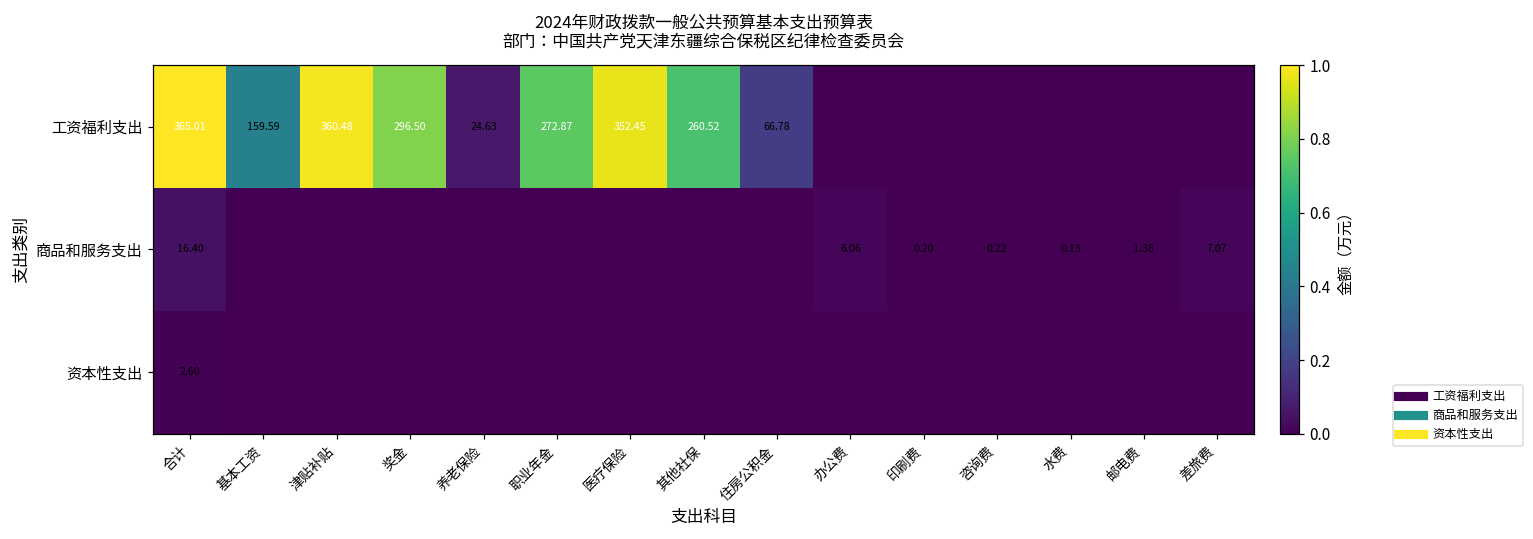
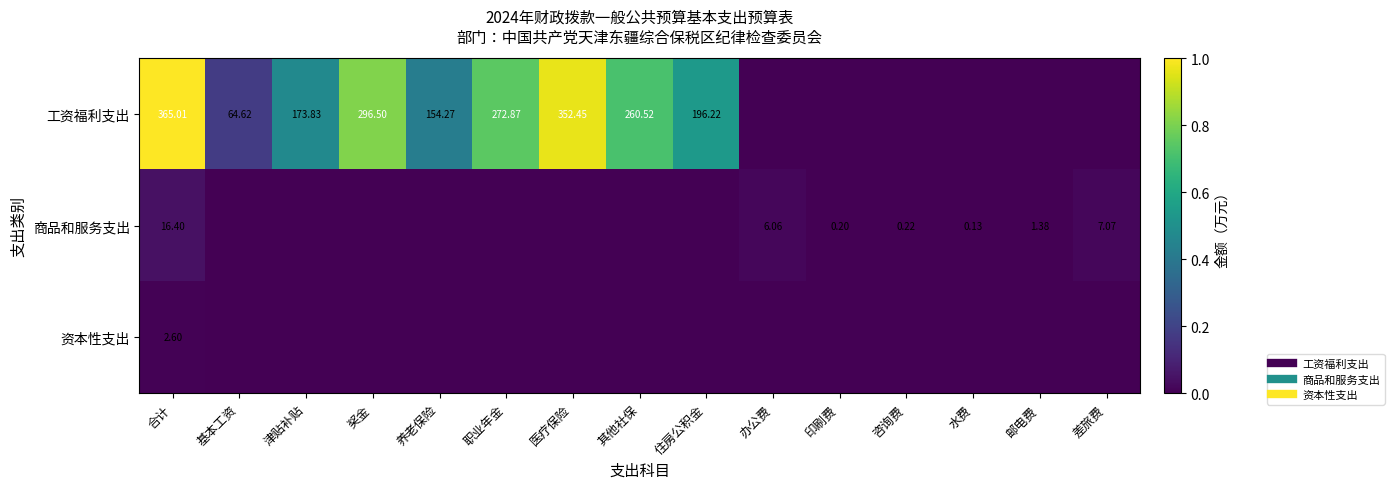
  {
    "工资福利支出": {
      "合计": 365.01,
-     "基本工资": 159.59,
-     "津贴补贴": 360.48,
+     "基本工资": 64.62,
+     "津贴补贴": 173.83,
      "奖金": 296.50,
-     "养老保险": 24.63,
+     "养老保险": 154.27,
      "职业年金": 272.87,
      "医疗保险": 352.45,
      "其他社保": 260.52,
-     "住房公积金": 66.78
+     "住房公积金": 196.22
    },
    "商品和服务支出": {
      "合计": 16.40,
      "办公费": 6.06,
      "印刷费": 0.20,
      "咨询费": 0.22,
      "水费": 0.13,
      "邮电费": 1.38,
      "差旅费": 7.07
    },
    "资本性支出": {
      "合计": 2.60
    }
  }
